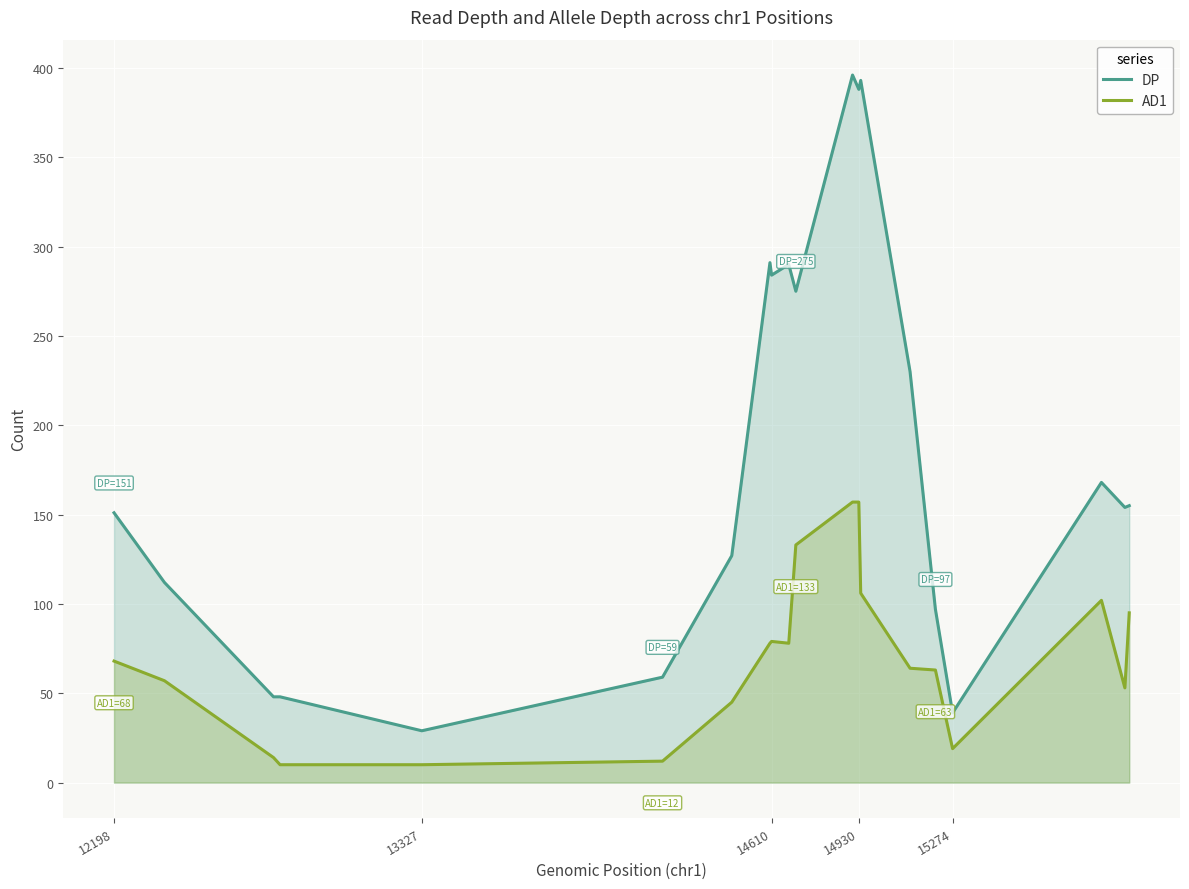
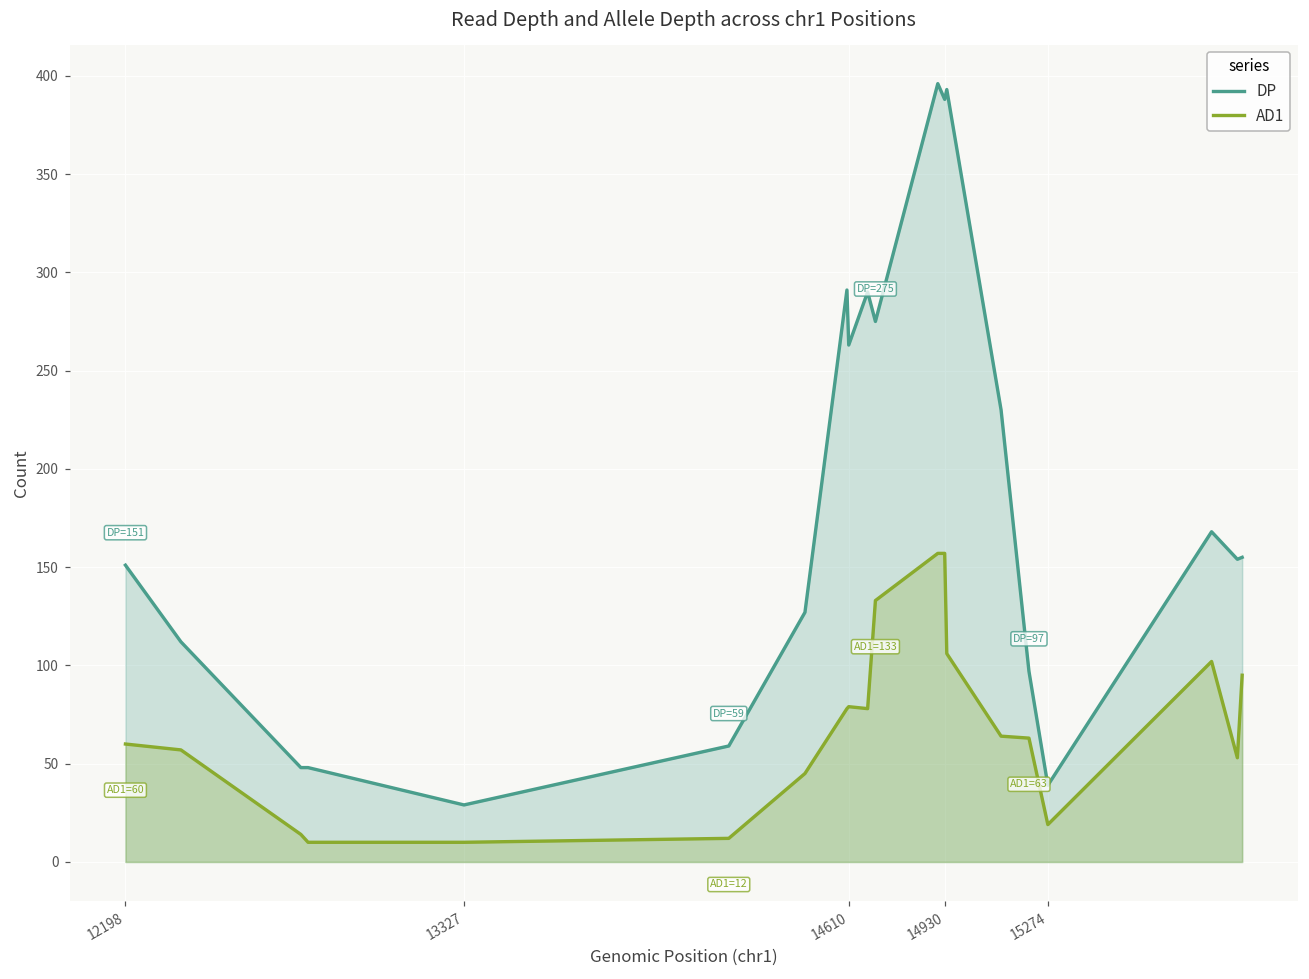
  {
    "DP": {
      "13327": 29,
-     "14610": 284,
+     "14610": 263,
      "14930": 388
    },
    "AD1": {
-     "12198": 68
+     "12198": 60
    }
  }
